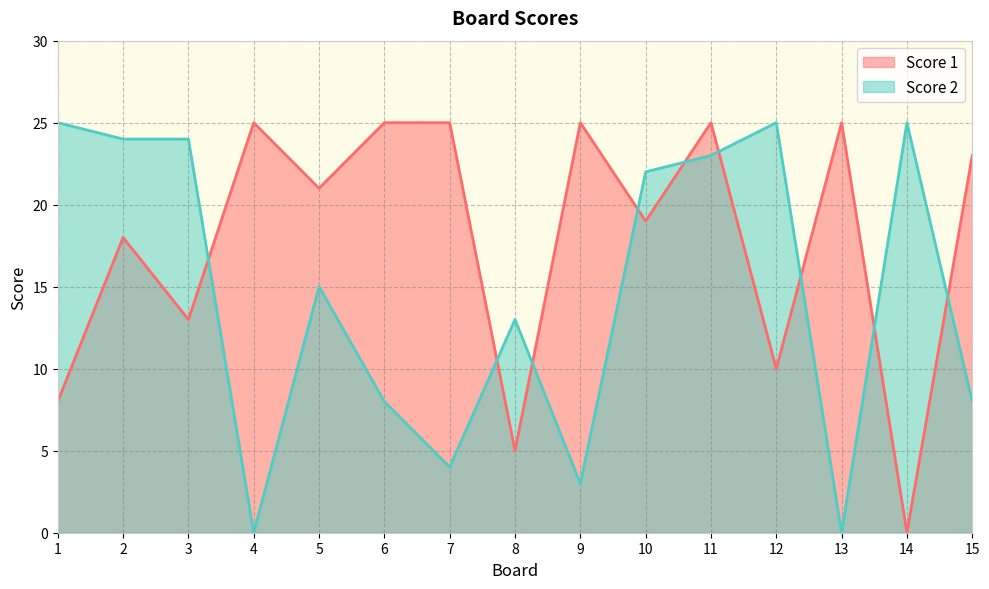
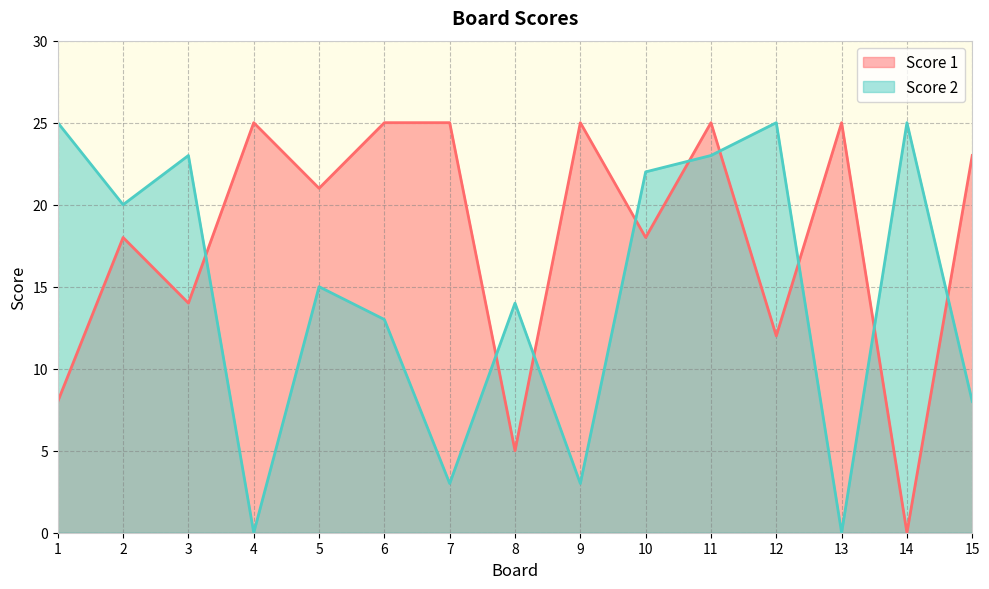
  {
    "Score 1": {
      "1": 8,
      "2": 18,
-     "3": 13,
+     "3": 14,
      "4": 25,
      "5": 21,
      "6": 25,
      "7": 25,
      "8": 5,
      "9": 25,
-     "10": 19,
+     "10": 18,
      "11": 25,
-     "12": 10,
+     "12": 12,
      "13": 25,
      "14": 0,
      "15": 23
    },
    "Score 2": {
      "1": 25,
-     "2": 24,
-     "3": 24,
+     "2": 20,
+     "3": 23,
      "4": 0,
      "5": 15,
-     "6": 8,
-     "7": 4,
-     "8": 13,
+     "6": 13,
+     "7": 3,
+     "8": 14,
      "9": 3,
      "10": 22,
      "11": 23,
      "12": 25,
      "13": 0,
      "14": 25,
      "15": 8
    }
  }
